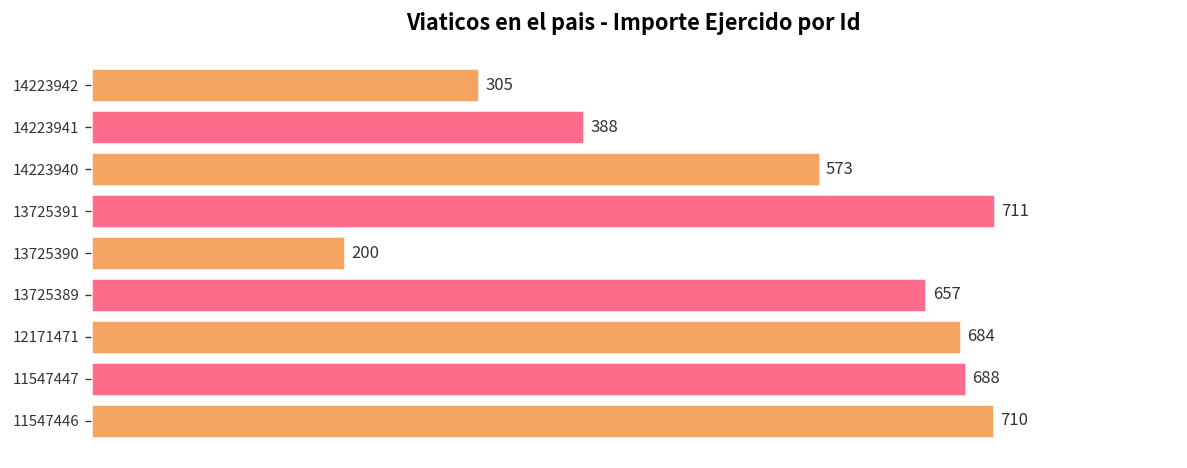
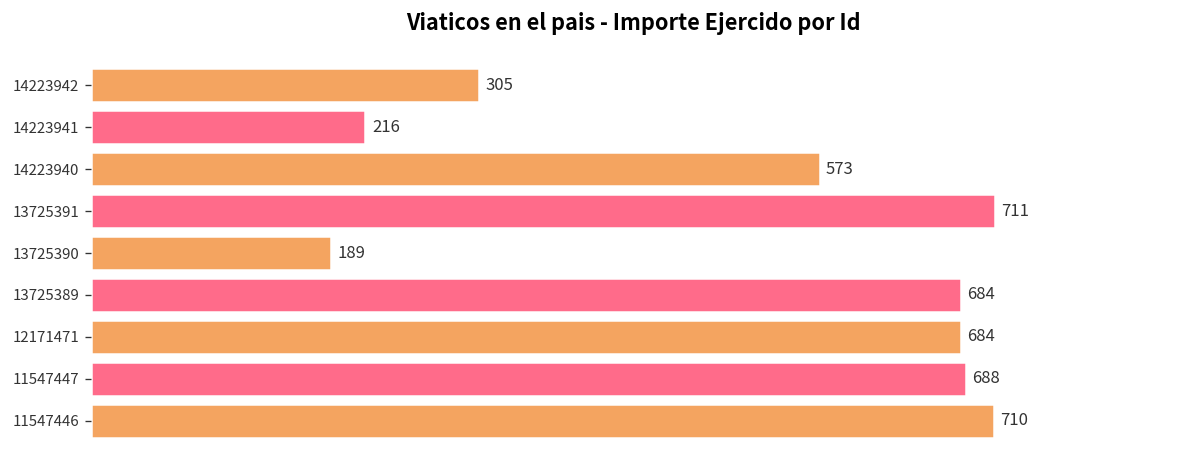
  {
    "14223942": 305,
-   "14223941": 388,
+   "14223941": 216,
    "14223940": 573,
    "13725391": 711,
-   "13725390": 200,
-   "13725389": 657,
+   "13725390": 189,
+   "13725389": 684,
    "12171471": 684,
    "11547447": 688,
    "11547446": 710
  }
